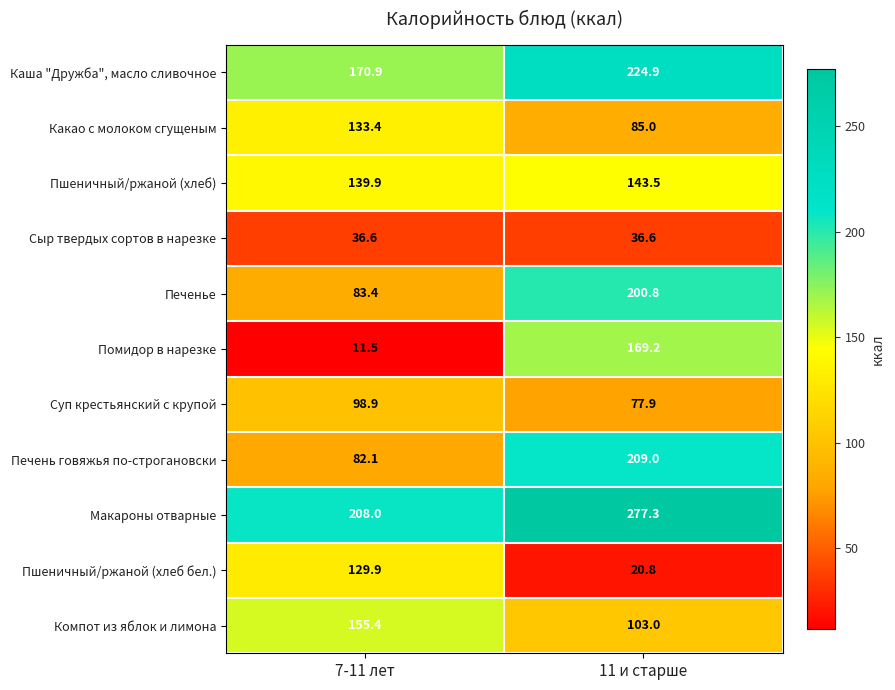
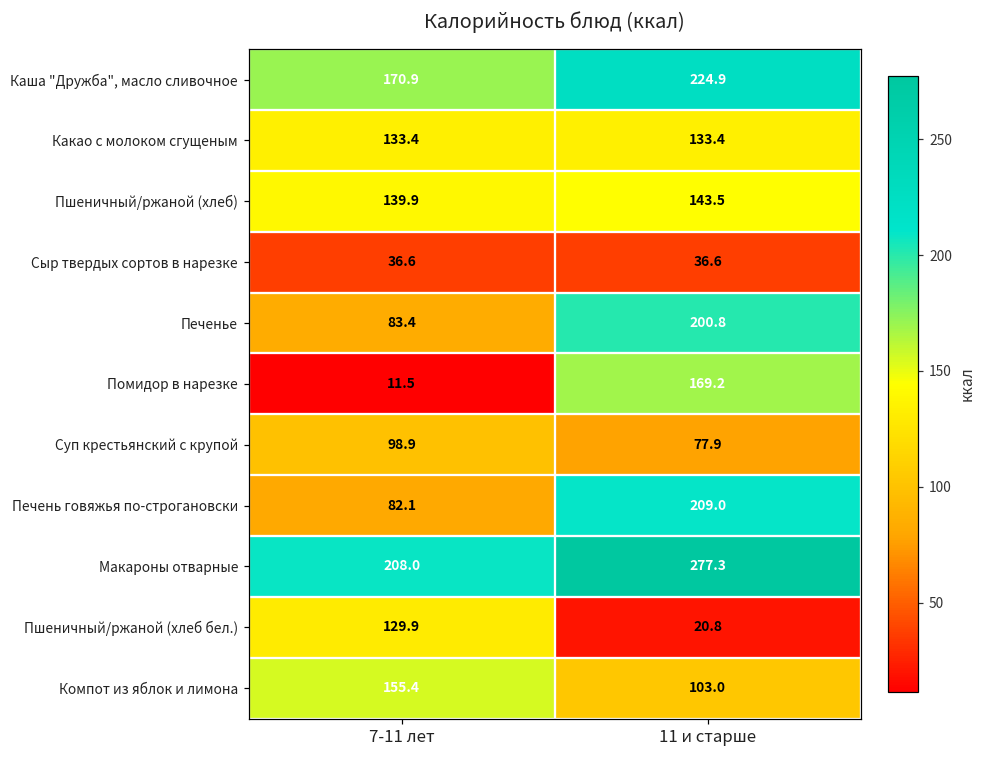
  {
    "Каша \"Дружба\", масло сливочное": {
      "7-11 лет": 170.9,
      "11 и старше": 224.9
    },
    "Какао с молоком сгущеным": {
      "7-11 лет": 133.4,
-     "11 и старше": 85.0
+     "11 и старше": 133.4
    },
    "Пшеничный/ржаной (хлеб)": {
      "7-11 лет": 139.9,
      "11 и старше": 143.5
    },
    "Сыр твердых сортов в нарезке": {
      "7-11 лет": 36.6,
      "11 и старше": 36.6
    },
    "Печенье": {
      "7-11 лет": 83.4,
      "11 и старше": 200.8
    },
    "Помидор в нарезке": {
      "7-11 лет": 11.5,
      "11 и старше": 169.2
    },
    "Суп крестьянский с крупой": {
      "7-11 лет": 98.9,
      "11 и старше": 77.9
    },
    "Печень говяжья по-строгановски": {
      "7-11 лет": 82.1,
      "11 и старше": 209.0
    },
    "Макароны отварные": {
      "7-11 лет": 208.0,
      "11 и старше": 277.3
    },
    "Пшеничный/ржаной (хлеб бел.)": {
      "7-11 лет": 129.9,
      "11 и старше": 20.8
    },
    "Компот из яблок и лимона": {
      "7-11 лет": 155.4,
      "11 и старше": 103.0
    }
  }
